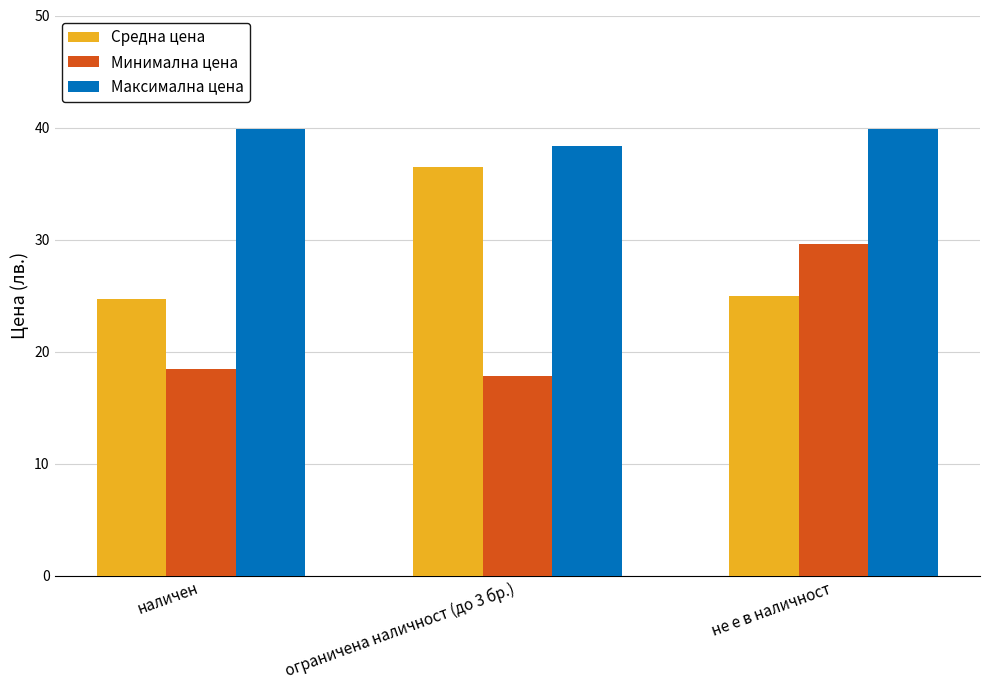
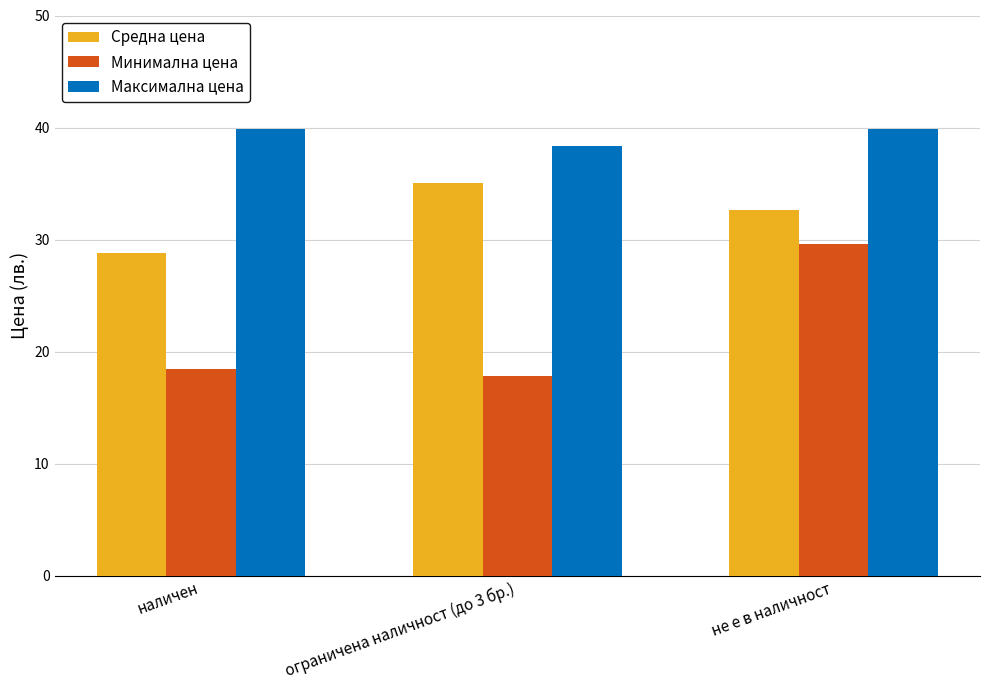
  {
    "Средна цена": {
-     "наличен": 24.7,
-     "ограничена наличност (до 3 бр.)": 36.5,
-     "не е в наличност": 25.0
+     "наличен": 28.8,
+     "ограничена наличност (до 3 бр.)": 35.0,
+     "не е в наличност": 32.7
    },
    "Минимална цена": {
      "наличен": 18.5,
      "ограничена наличност (до 3 бр.)": 17.8,
      "не е в наличност": 29.6
    },
    "Максимална цена": {
      "наличен": 39.9,
      "ограничена наличност (до 3 бр.)": 38.4,
      "не е в наличност": 39.9
    }
  }
